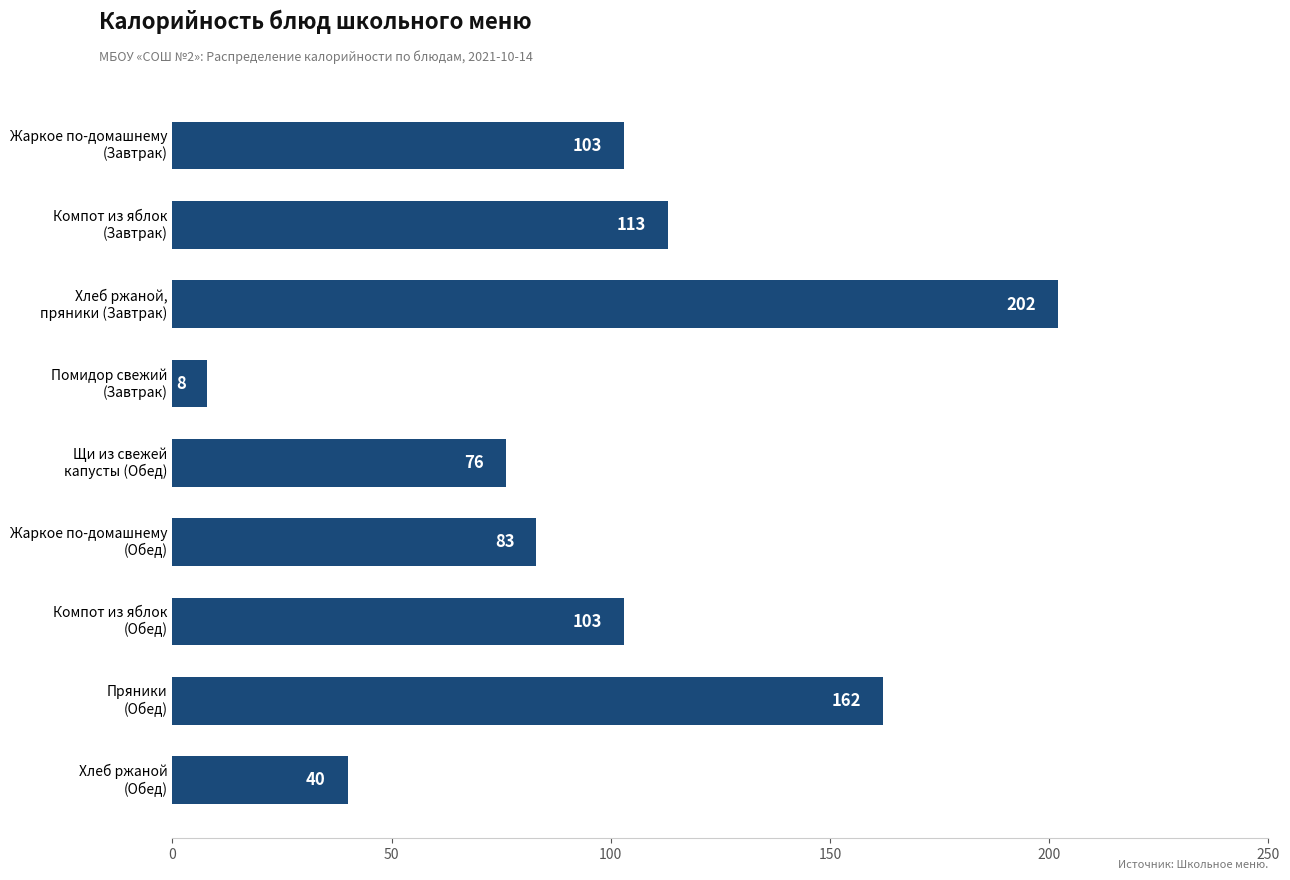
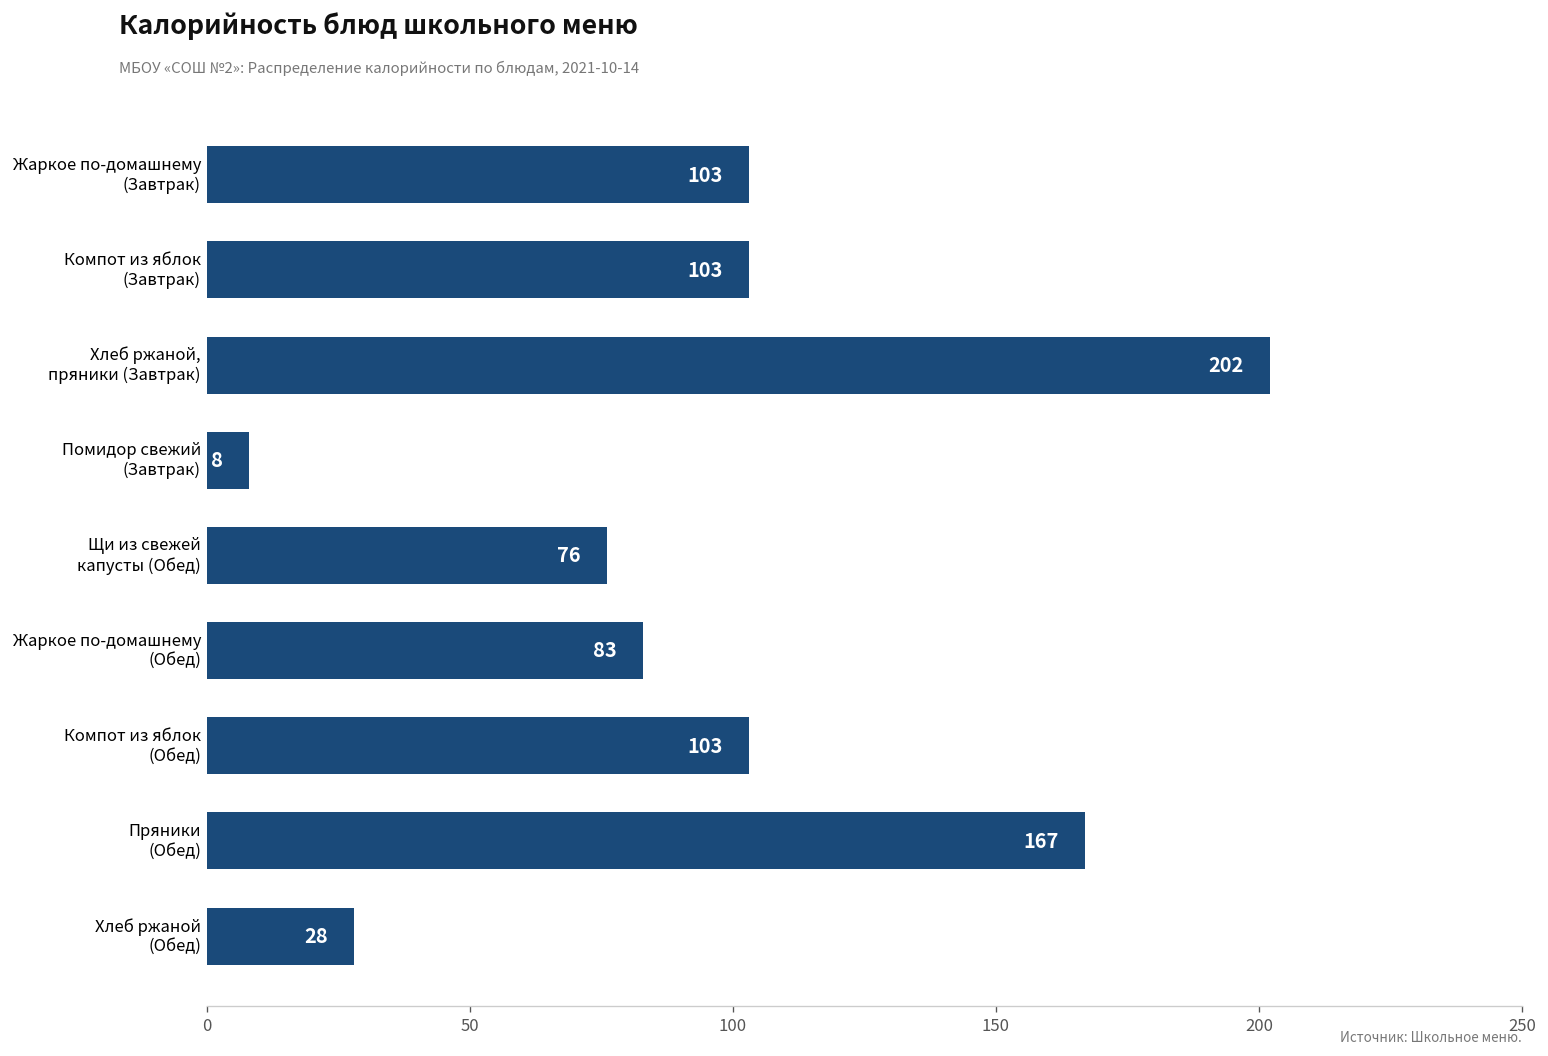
  {
    "Жаркое по-домашнему (Завтрак)": 103,
-   "Компот из яблок (Завтрак)": 113,
+   "Компот из яблок (Завтрак)": 103,
    "Хлеб ржаной, пряники (Завтрак)": 202,
    "Помидор свежий (Завтрак)": 8,
    "Щи из свежей капусты (Обед)": 76,
    "Жаркое по-домашнему (Обед)": 83,
    "Компот из яблок (Обед)": 103,
-   "Пряники (Обед)": 162,
-   "Хлеб ржаной (Обед)": 40
+   "Пряники (Обед)": 167,
+   "Хлеб ржаной (Обед)": 28
  }
